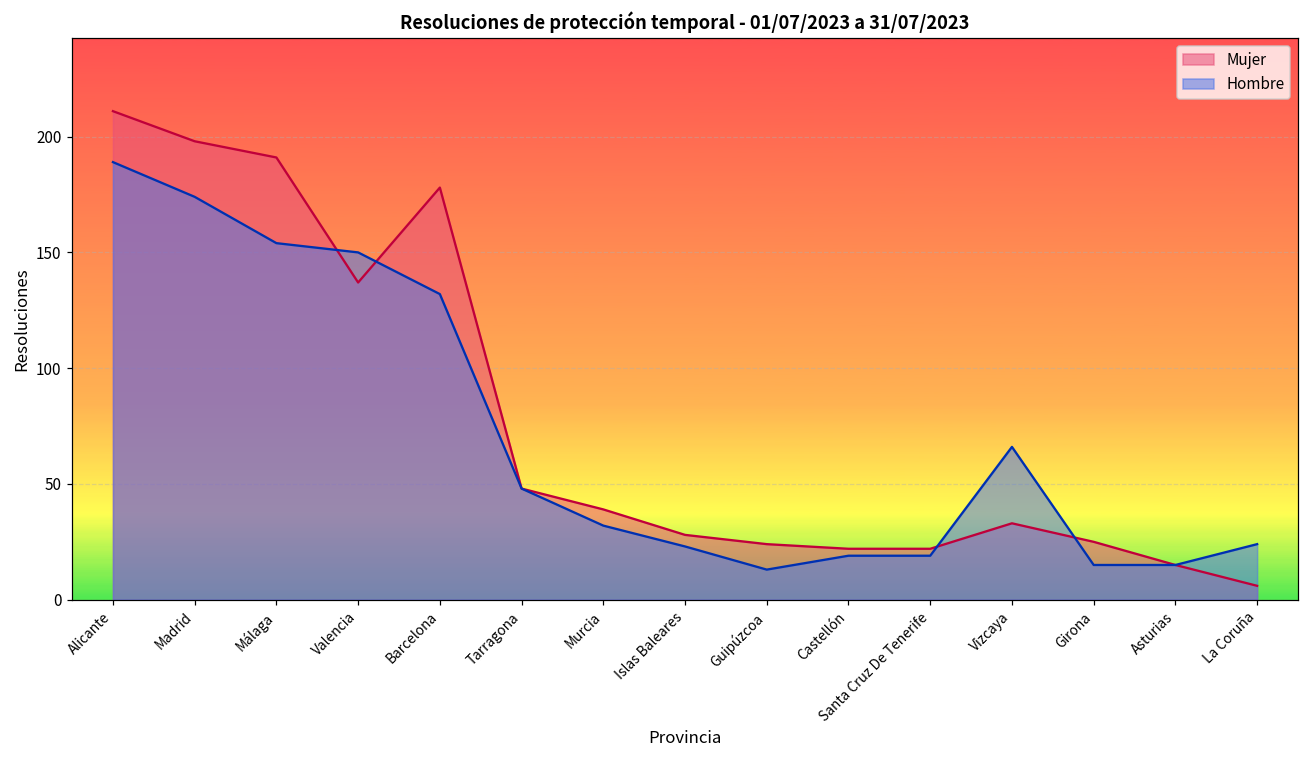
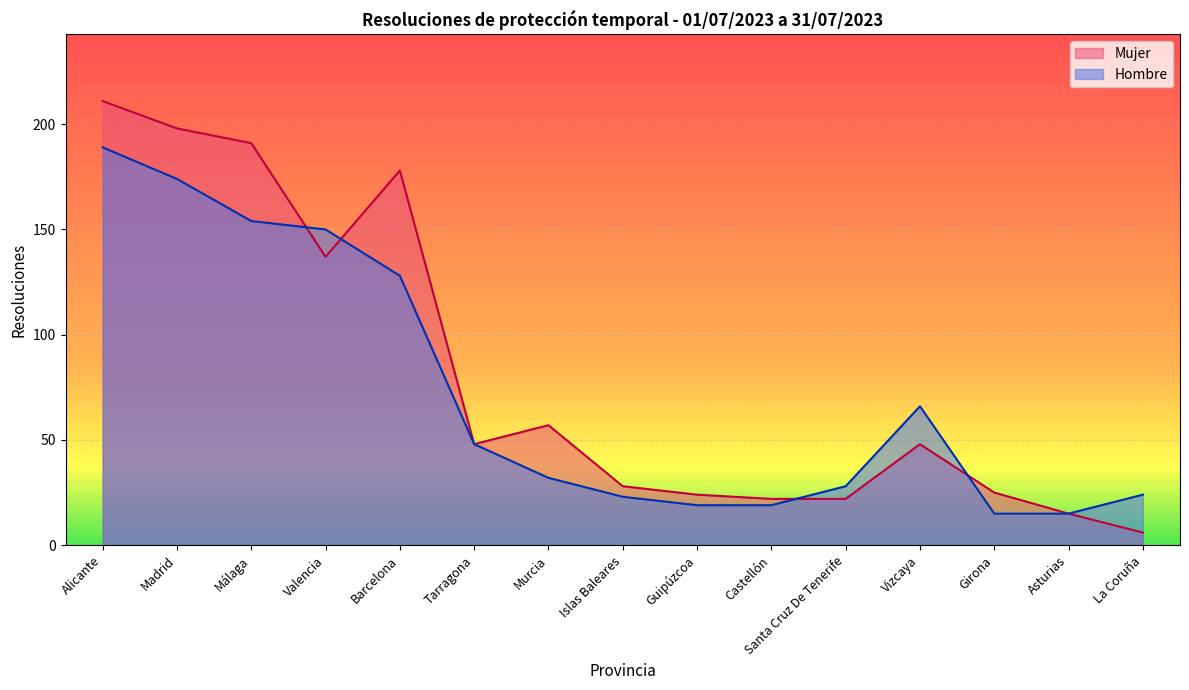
  {
    "Mujer": {
      "Alicante": 211,
      "Madrid": 198,
      "Málaga": 191,
      "Valencia": 137,
      "Barcelona": 178,
-     "Murcia": 39,
+     "Murcia": 57,
      "Islas Baleares": 28,
      "Guipúzcoa": 24,
      "Castellón": 22,
      "Santa Cruz De Tenerife": 22,
-     "Vizcaya": 33,
+     "Vizcaya": 48,
      "Girona": 25,
      "La Coruña": 6
    },
    "Hombre": {
      "Alicante": 189,
      "Madrid": 174,
      "Málaga": 154,
      "Valencia": 150,
-     "Barcelona": 132,
+     "Barcelona": 128,
      "Murcia": 32,
      "Islas Baleares": 23,
-     "Guipúzcoa": 13,
+     "Guipúzcoa": 19,
      "Castellón": 19,
-     "Santa Cruz De Tenerife": 19,
+     "Santa Cruz De Tenerife": 28,
      "Vizcaya": 66,
      "Girona": 15,
      "La Coruña": 24
    }
  }
